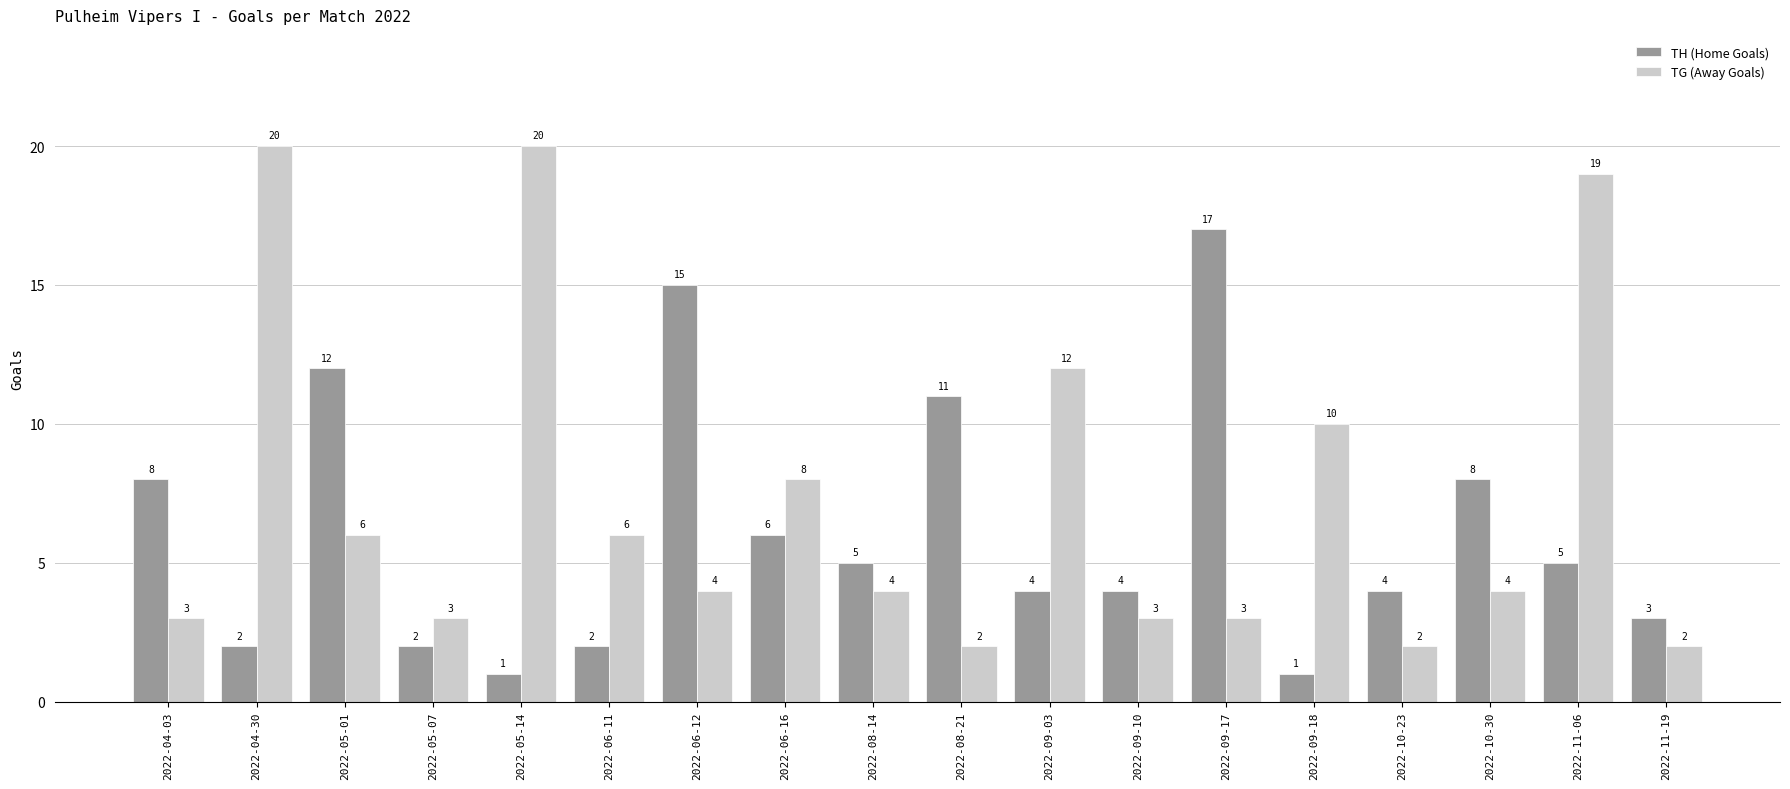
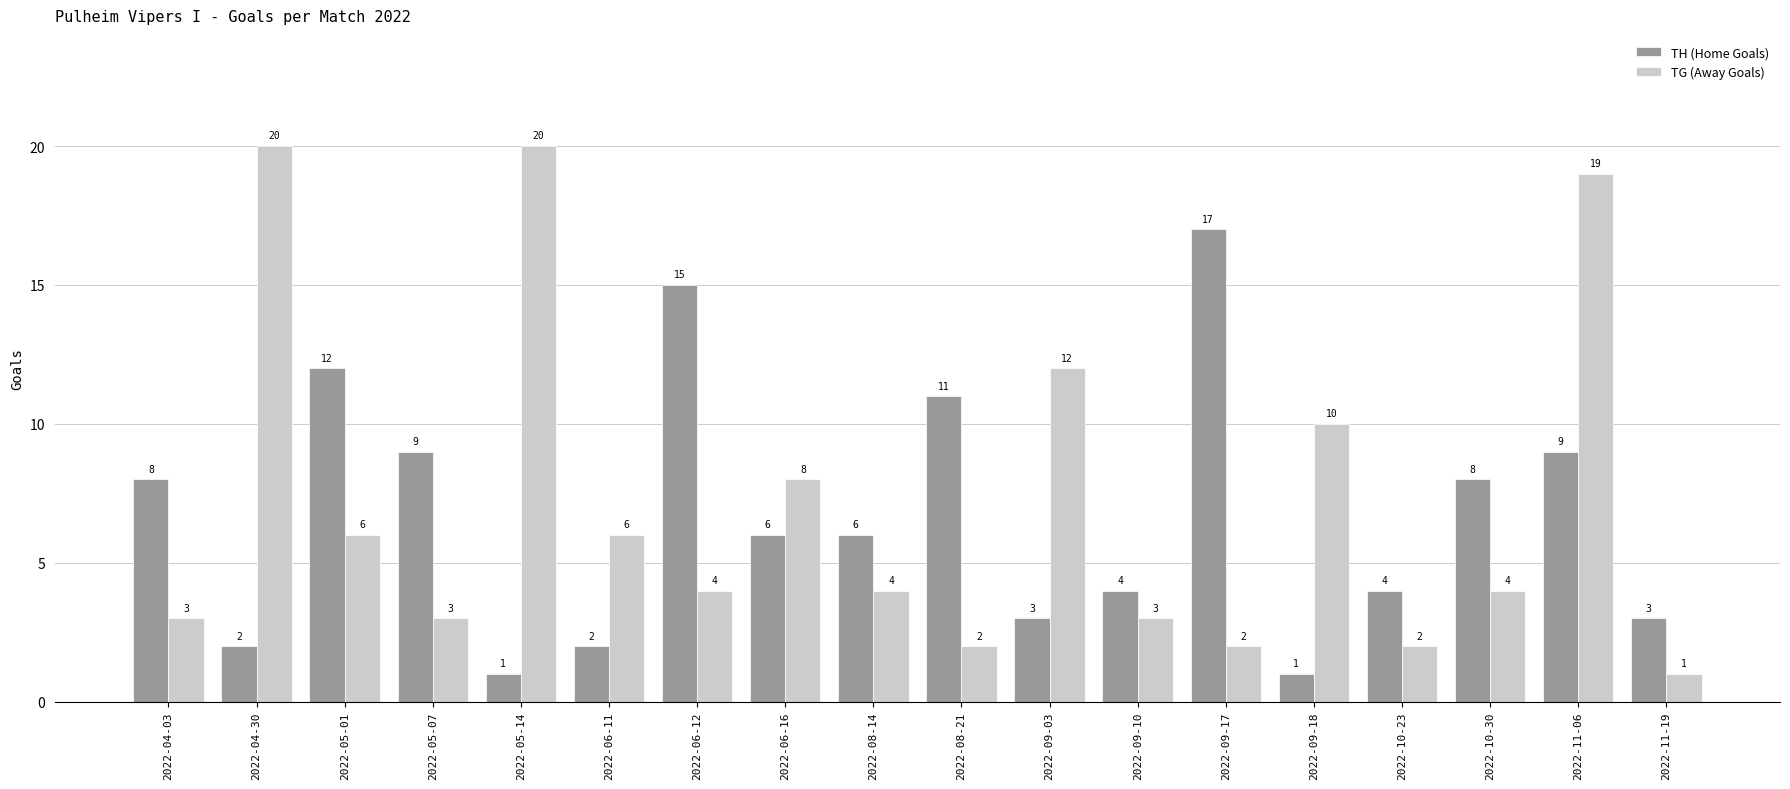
  {
    "TH (Home Goals)": {
      "2022-04-03": 8,
      "2022-04-30": 2,
      "2022-05-01": 12,
-     "2022-05-07": 2,
+     "2022-05-07": 9,
      "2022-05-14": 1,
      "2022-06-11": 2,
      "2022-06-12": 15,
      "2022-06-16": 6,
-     "2022-08-14": 5,
+     "2022-08-14": 6,
      "2022-08-21": 11,
-     "2022-09-03": 4,
+     "2022-09-03": 3,
      "2022-09-10": 4,
      "2022-09-17": 17,
      "2022-09-18": 1,
      "2022-10-23": 4,
      "2022-10-30": 8,
-     "2022-11-06": 5,
+     "2022-11-06": 9,
      "2022-11-19": 3
    },
    "TG (Away Goals)": {
      "2022-04-03": 3,
      "2022-04-30": 20,
      "2022-05-01": 6,
      "2022-05-07": 3,
      "2022-05-14": 20,
      "2022-06-11": 6,
      "2022-06-12": 4,
      "2022-06-16": 8,
      "2022-08-14": 4,
      "2022-08-21": 2,
      "2022-09-03": 12,
      "2022-09-10": 3,
-     "2022-09-17": 3,
+     "2022-09-17": 2,
      "2022-09-18": 10,
      "2022-10-23": 2,
      "2022-10-30": 4,
      "2022-11-06": 19,
-     "2022-11-19": 2
+     "2022-11-19": 1
    }
  }
